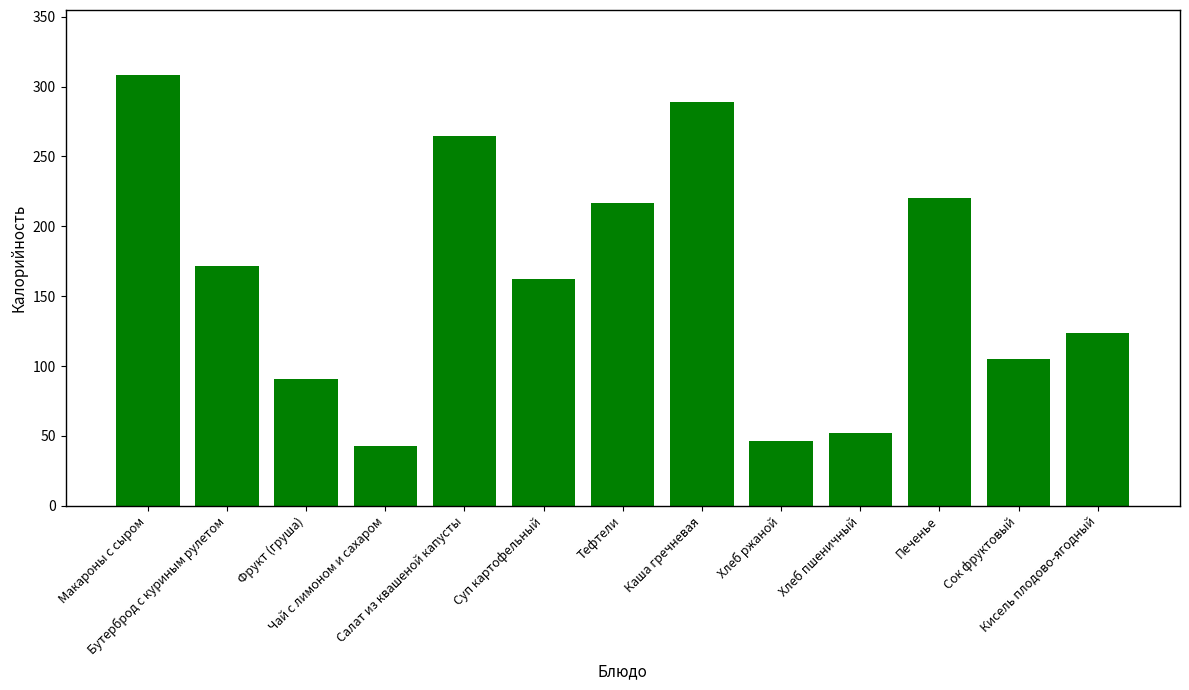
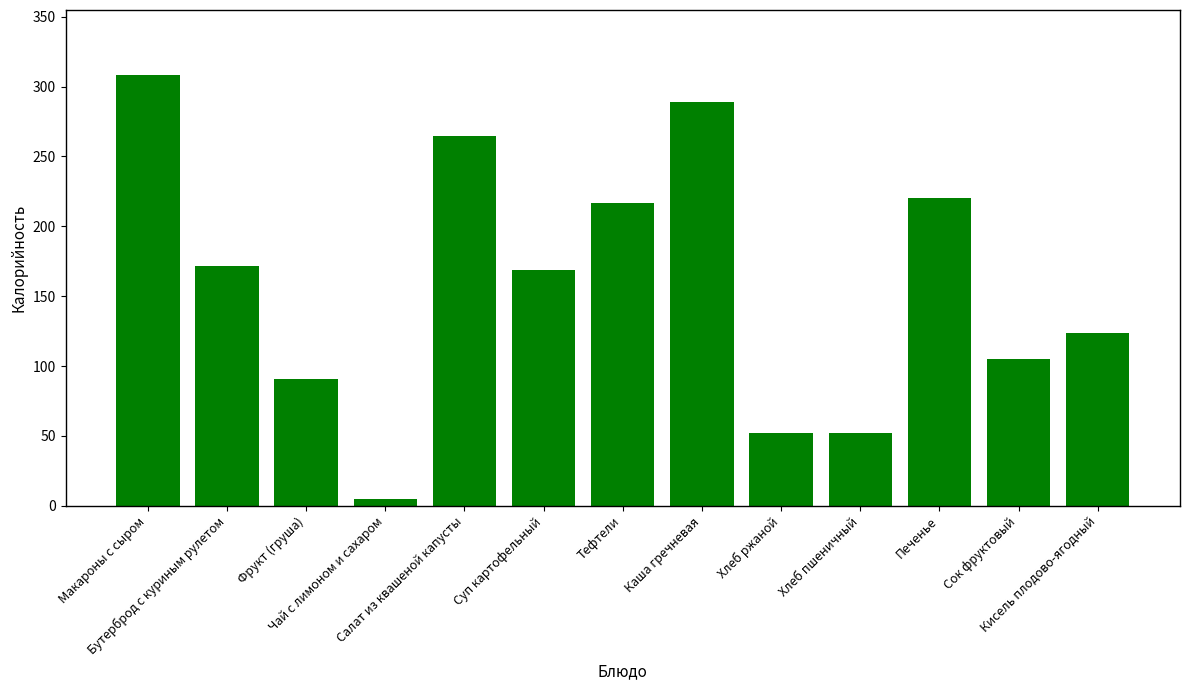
  {
    "Макароны с сыром": 309,
    "Бутерброд с куриным рулетом": 172,
    "Фрукт (груша)": 91,
-   "Чай с лимоном и сахаром": 43,
+   "Чай с лимоном и сахаром": 5,
    "Салат из квашеной капусты": 264,
-   "Суп картофельный": 162,
+   "Суп картофельный": 169,
    "Тефтели": 217,
    "Каша гречневая": 289,
-   "Хлеб ржаной": 46,
+   "Хлеб ржаной": 52,
    "Хлеб пшеничный": 52,
    "Печенье": 220,
    "Сок фруктовый": 105,
    "Кисель плодово-ягодный": 124
  }
